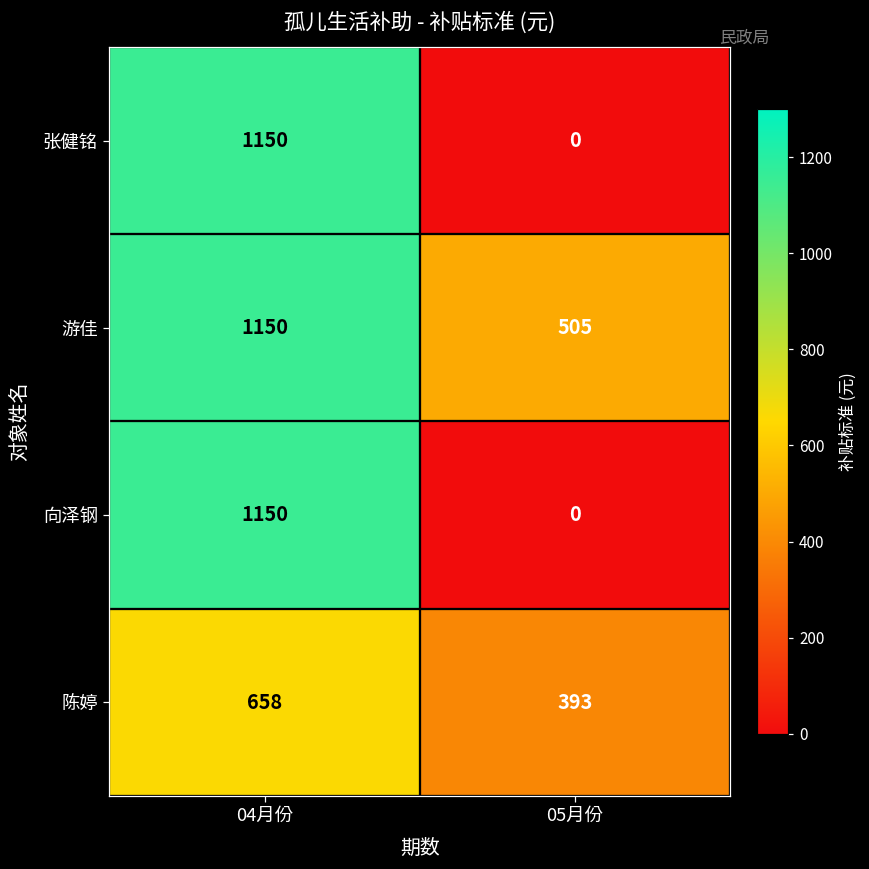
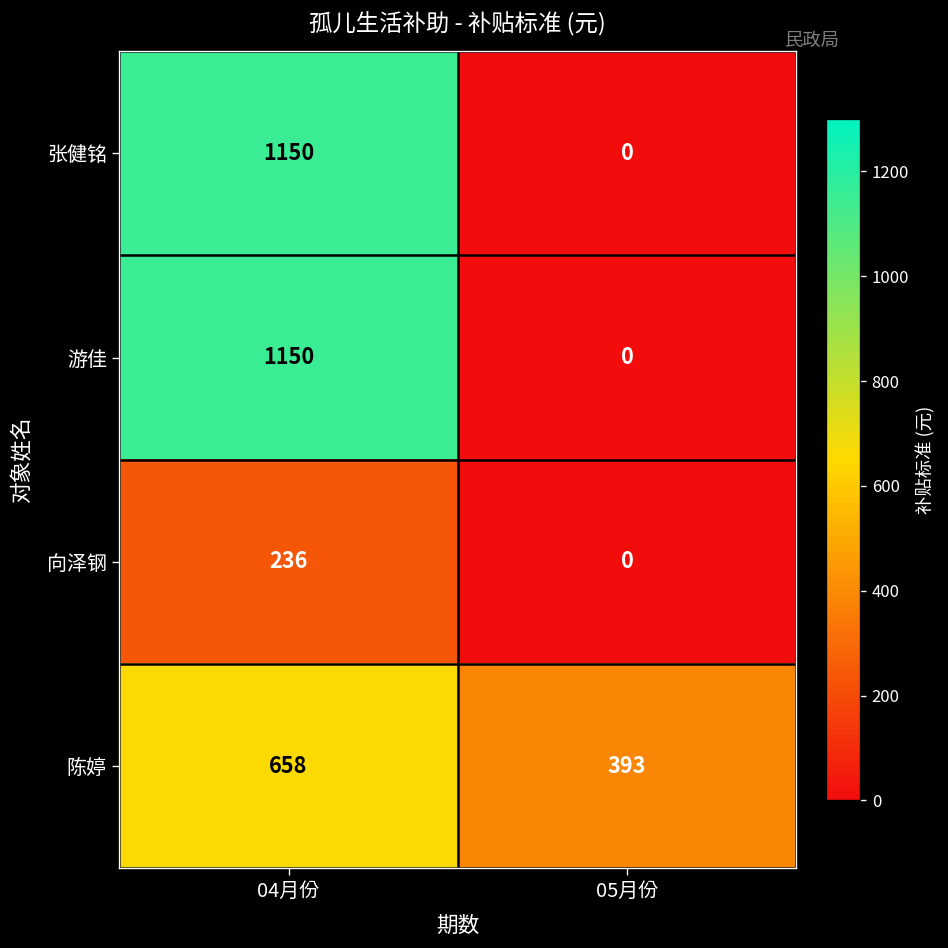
  {
    "张健铭": {
      "04月份": 1150,
      "05月份": 0
    },
    "游佳": {
      "04月份": 1150,
-     "05月份": 505
+     "05月份": 0
    },
    "向泽钢": {
-     "04月份": 1150,
+     "04月份": 236,
      "05月份": 0
    },
    "陈婷": {
      "04月份": 658,
      "05月份": 393
    }
  }
